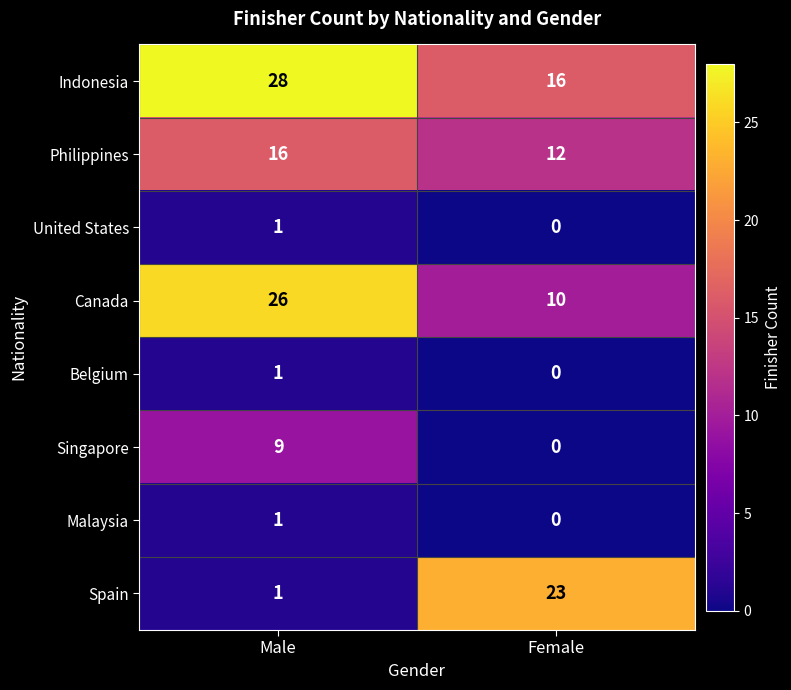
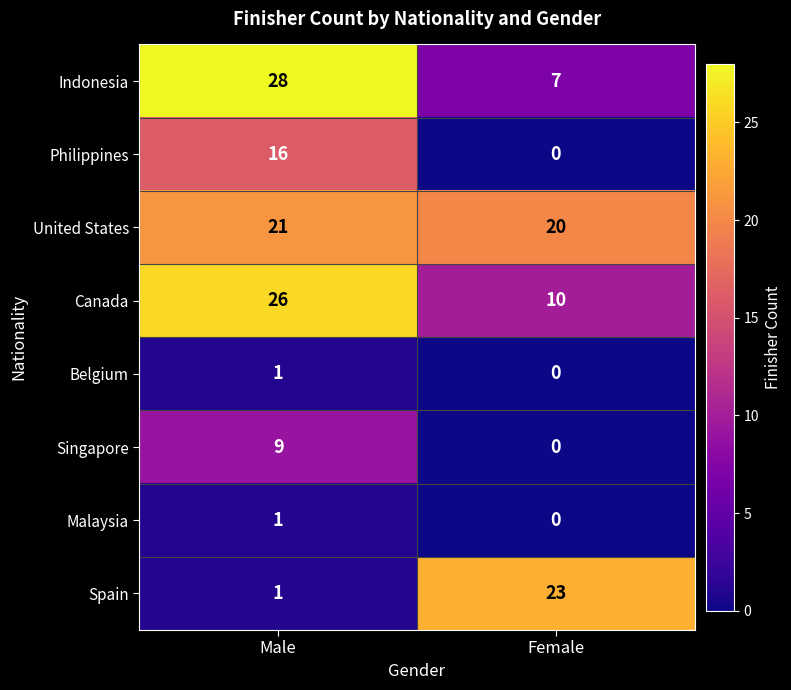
  {
    "Indonesia": {
      "Male": 28,
-     "Female": 16
+     "Female": 7
    },
    "Philippines": {
      "Male": 16,
-     "Female": 12
+     "Female": 0
    },
    "United States": {
-     "Male": 1,
-     "Female": 0
+     "Male": 21,
+     "Female": 20
    },
    "Canada": {
      "Male": 26,
      "Female": 10
    },
    "Belgium": {
      "Male": 1,
      "Female": 0
    },
    "Singapore": {
      "Male": 9,
      "Female": 0
    },
    "Malaysia": {
      "Male": 1,
      "Female": 0
    },
    "Spain": {
      "Male": 1,
      "Female": 23
    }
  }
